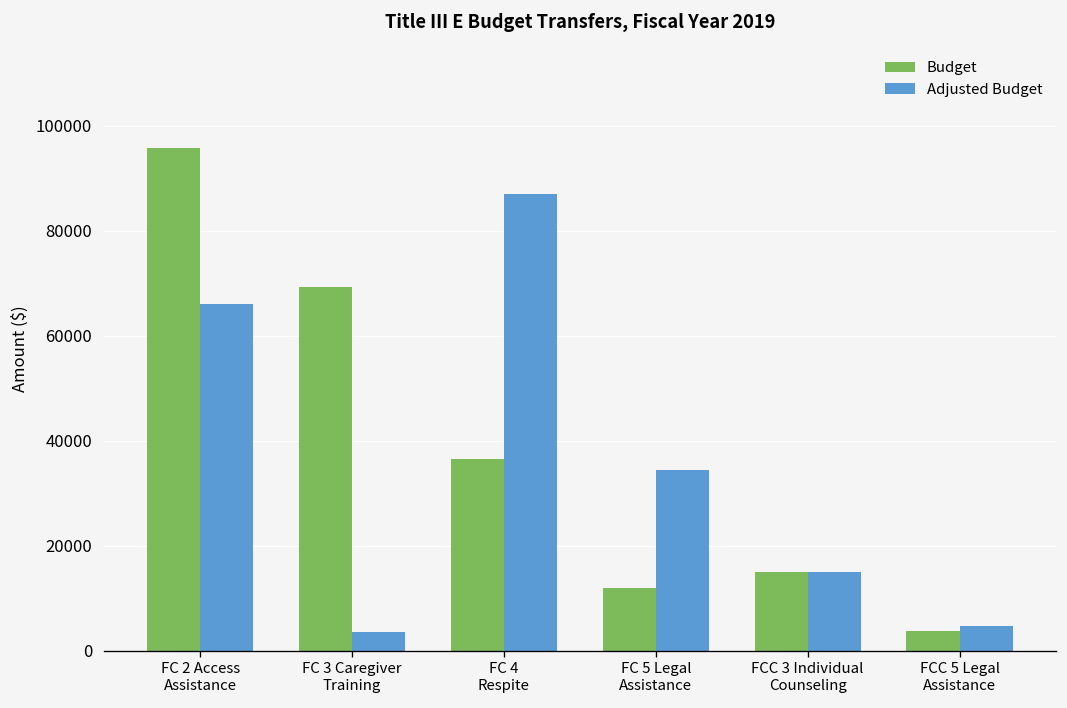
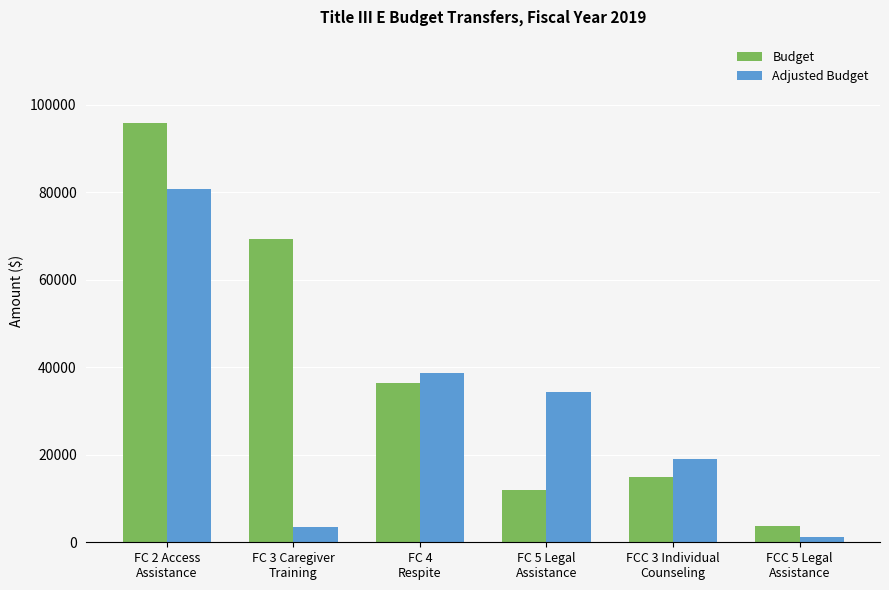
  {
    "Budget": {
      "FC 2 Access Assistance": 96000,
      "FC 3 Caregiver Training": 69000,
      "FC 4 Respite": 36000,
      "FC 5 Legal Assistance": 12000,
      "FCC 3 Individual Counseling": 15000,
      "FCC 5 Legal Assistance": 4000
    },
    "Adjusted Budget": {
-     "FC 2 Access Assistance": 66000,
+     "FC 2 Access Assistance": 81000,
      "FC 3 Caregiver Training": 4000,
-     "FC 4 Respite": 87000,
+     "FC 4 Respite": 39000,
      "FC 5 Legal Assistance": 34000,
-     "FCC 3 Individual Counseling": 15000,
-     "FCC 5 Legal Assistance": 5000
+     "FCC 3 Individual Counseling": 19000,
+     "FCC 5 Legal Assistance": 1000
    }
  }
